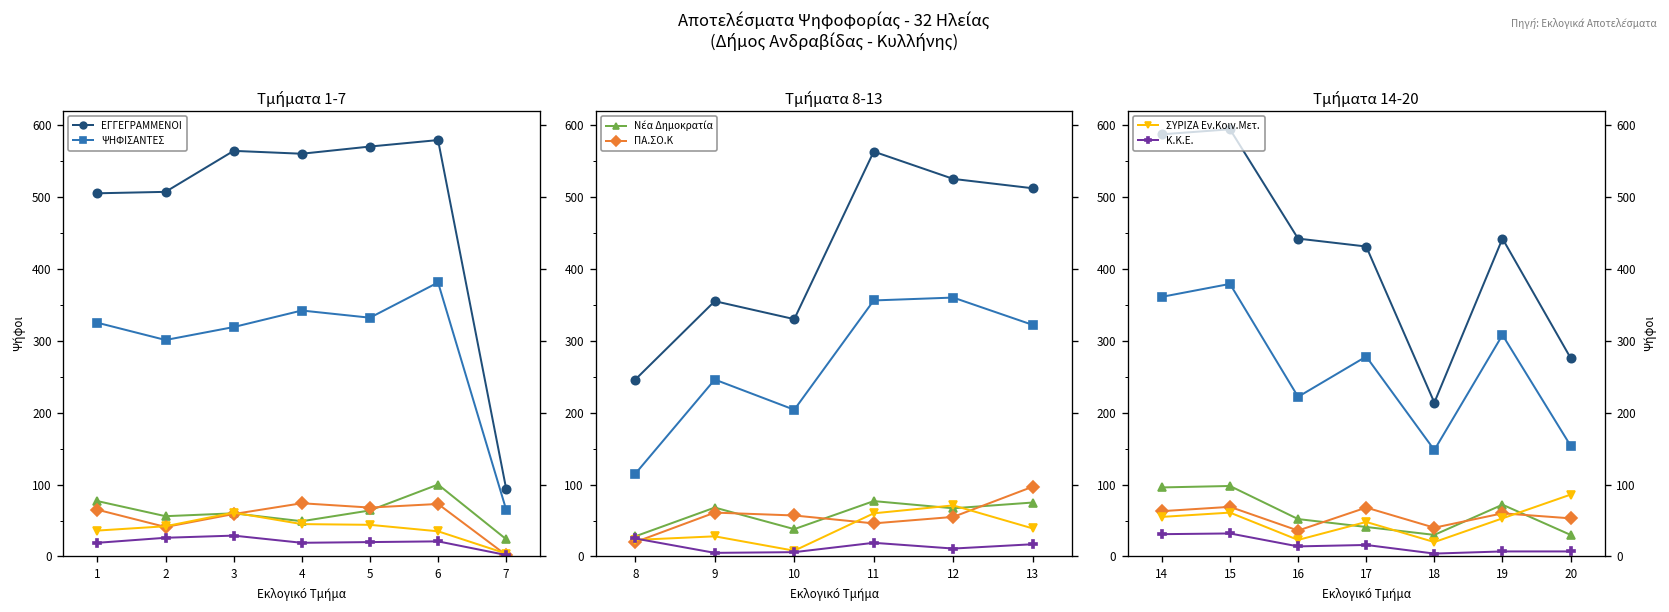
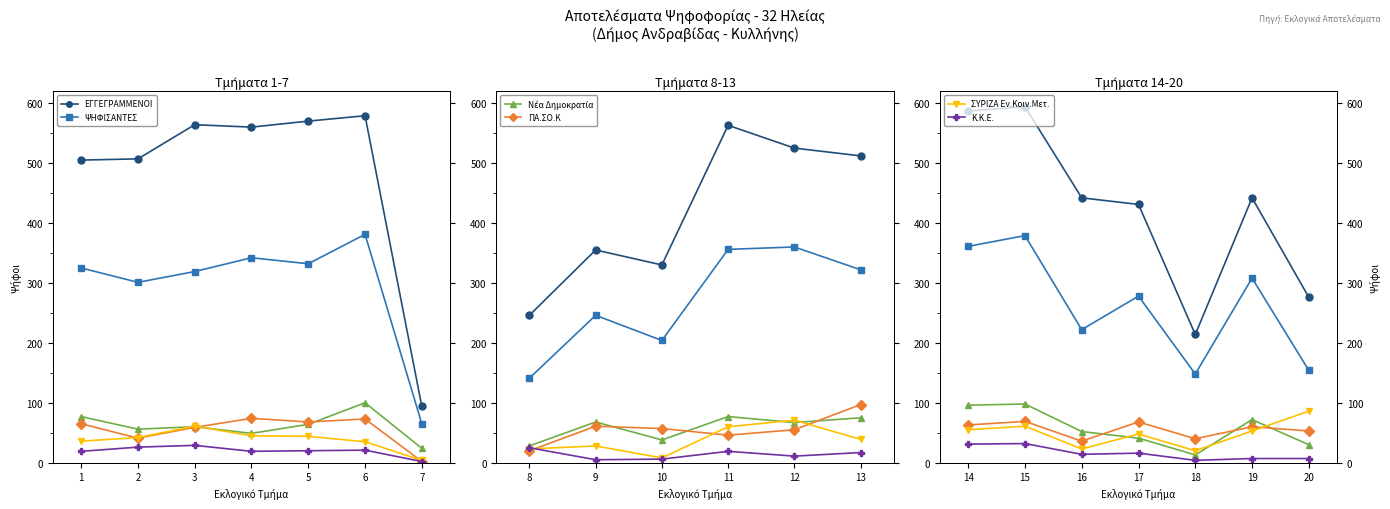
  {
    "Τμήματα 1-7": {
      "ΕΓΓΕΓΡΑΜΜΕΝΟΙ": {
        "1": 510,
        "2": 510,
        "3": 560,
        "4": 560,
        "5": 570,
        "6": 580,
        "7": 90
      },
      "ΨΗΦΙΣΑΝΤΕΣ": {
        "1": 330,
        "2": 300,
        "3": 320,
        "4": 340,
        "5": 330,
        "6": 380,
        "7": 70
      },
      "Νέα Δημοκρατία": {
        "1": 80,
        "2": 60,
        "6": 100,
        "7": 20
      },
      "ΠΑ.ΣΟ.Κ": {
        "1": 70,
        "4": 70,
        "6": 70
      },
      "ΣΥΡΙΖΑ Εν.Κοιν.Μετ.": {
        "1": 40,
        "5": 40,
        "6": 40
      },
      "Κ.Κ.Ε.": {
        "1": 20,
        "2": 30,
        "3": 30,
        "4": 20,
        "5": 20,
        "6": 20
      }
    },
    "Τμήματα 8-13": {
      "ΕΓΓΕΓΡΑΜΜΕΝΟΙ": {
        "8": 250,
        "9": 360,
        "10": 330,
        "11": 560,
        "12": 530,
        "13": 510
      },
      "ΨΗΦΙΣΑΝΤΕΣ": {
-       "8": 120,
+       "8": 140,
        "9": 250,
        "10": 200,
        "11": 360,
        "12": 360,
        "13": 320
      },
      "Νέα Δημοκρατία": {
        "9": 70,
        "10": 40,
        "11": 80,
        "13": 80
      },
      "ΠΑ.ΣΟ.Κ": {
        "9": 60,
        "10": 60,
        "11": 50,
        "12": 60,
        "13": 100
      },
      "ΣΥΡΙΖΑ Εν.Κοιν.Μετ.": {
        "9": 30,
        "11": 60,
        "13": 40
      },
      "Κ.Κ.Ε.": {
        "9": 10,
        "11": 20,
        "12": 10,
        "13": 20
      }
    },
    "Τμήματα 14-20": {
      "ΕΓΓΕΓΡΑΜΜΕΝΟΙ": {
        "16": 440,
        "17": 430,
        "18": 210,
        "19": 440,
        "20": 280
      },
      "ΨΗΦΙΣΑΝΤΕΣ": {
        "14": 360,
        "15": 380,
        "16": 220,
        "17": 280,
        "18": 150,
        "19": 310,
        "20": 150
      },
      "Νέα Δημοκρατία": {
        "14": 100,
        "15": 100,
        "16": 50,
        "17": 40,
-       "18": 30,
+       "18": 10,
        "19": 70,
        "20": 30
      },
      "ΠΑ.ΣΟ.Κ": {
        "14": 60,
        "15": 70,
        "16": 40,
        "17": 70,
        "18": 40,
        "19": 60,
        "20": 50
      },
      "ΣΥΡΙΖΑ Εν.Κοιν.Μετ.": {
        "14": 60,
        "15": 60,
        "16": 20,
        "17": 50,
        "18": 20,
        "19": 50,
        "20": 90
      },
      "Κ.Κ.Ε.": {
        "14": 30,
        "15": 30,
        "16": 10,
        "17": 20,
        "18": 0,
        "19": 10,
        "20": 10
      }
    }
  }
